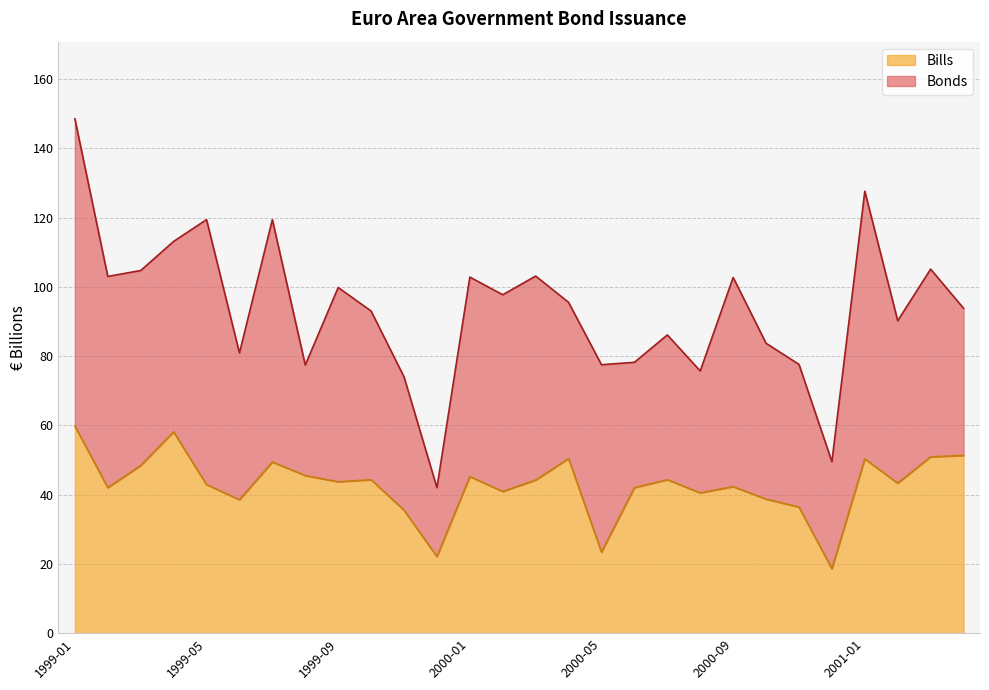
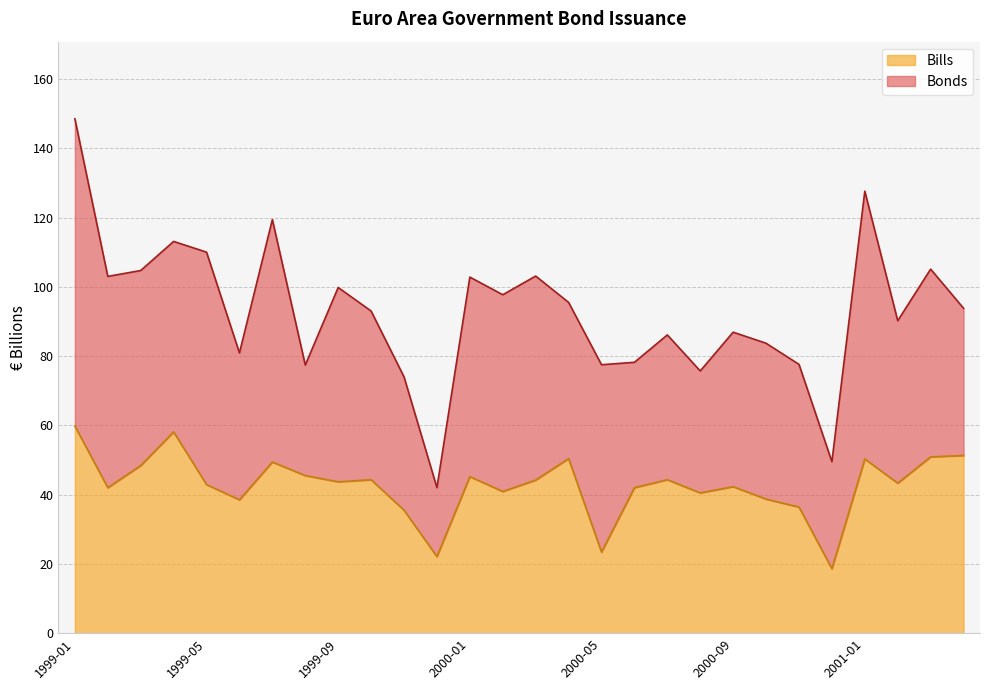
  {
    "Bills": {
      "1999-01": 60,
      "1999-05": 43,
      "1999-09": 44,
      "2000-01": 45,
      "2000-05": 23,
      "2000-09": 42,
      "2001-01": 50
    },
    "Bonds": {
      "1999-01": 89,
-     "1999-05": 77,
+     "1999-05": 67,
      "1999-09": 56,
      "2000-01": 58,
      "2000-05": 54,
-     "2000-09": 60,
+     "2000-09": 45,
      "2001-01": 77
    }
  }
